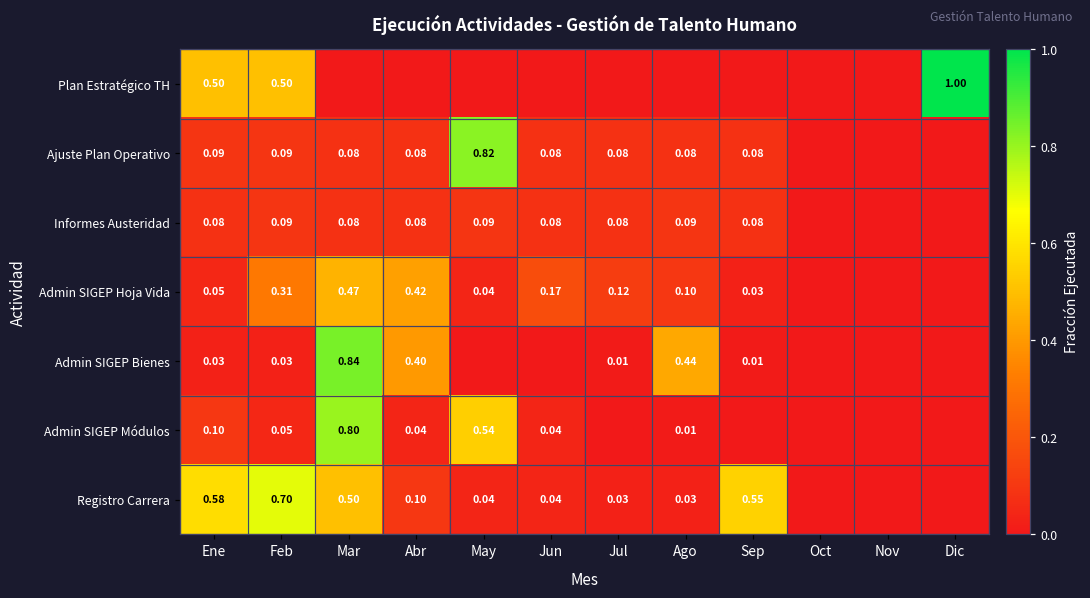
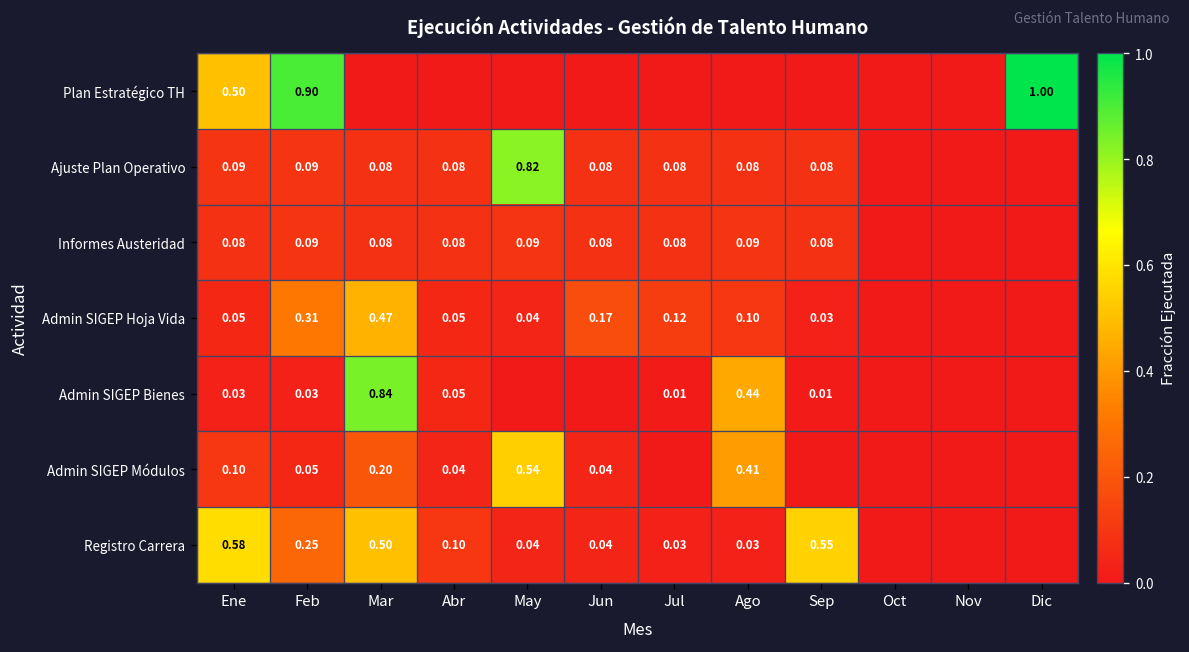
  {
    "Plan Estratégico TH": {
      "Ene": 0.50,
-     "Feb": 0.50,
+     "Feb": 0.90,
      "Dic": 1.00
    },
    "Ajuste Plan Operativo": {
      "Ene": 0.09,
      "Feb": 0.09,
      "Mar": 0.08,
      "Abr": 0.08,
      "May": 0.82,
      "Jun": 0.08,
      "Jul": 0.08,
      "Ago": 0.08,
      "Sep": 0.08
    },
    "Informes Austeridad": {
      "Ene": 0.08,
      "Feb": 0.09,
      "Mar": 0.08,
      "Abr": 0.08,
      "May": 0.09,
      "Jun": 0.08,
      "Jul": 0.08,
      "Ago": 0.09,
      "Sep": 0.08
    },
    "Admin SIGEP Hoja Vida": {
      "Ene": 0.05,
      "Feb": 0.31,
      "Mar": 0.47,
-     "Abr": 0.42,
+     "Abr": 0.05,
      "May": 0.04,
      "Jun": 0.17,
      "Jul": 0.12,
      "Ago": 0.10,
      "Sep": 0.03
    },
    "Admin SIGEP Bienes": {
      "Ene": 0.03,
      "Feb": 0.03,
      "Mar": 0.84,
-     "Abr": 0.40,
+     "Abr": 0.05,
      "Jul": 0.01,
      "Ago": 0.44,
      "Sep": 0.01
    },
    "Admin SIGEP Módulos": {
      "Ene": 0.10,
      "Feb": 0.05,
-     "Mar": 0.80,
+     "Mar": 0.20,
      "Abr": 0.04,
      "May": 0.54,
      "Jun": 0.04,
-     "Ago": 0.01
+     "Ago": 0.41
    },
    "Registro Carrera": {
      "Ene": 0.58,
-     "Feb": 0.70,
+     "Feb": 0.25,
      "Mar": 0.50,
      "Abr": 0.10,
      "May": 0.04,
      "Jun": 0.04,
      "Jul": 0.03,
      "Ago": 0.03,
      "Sep": 0.55
    }
  }
